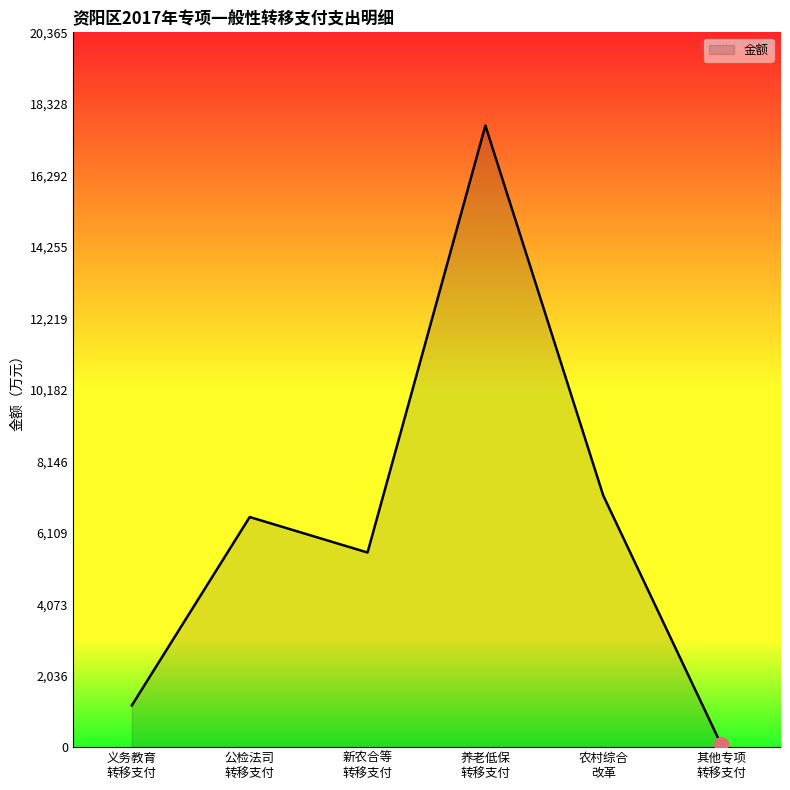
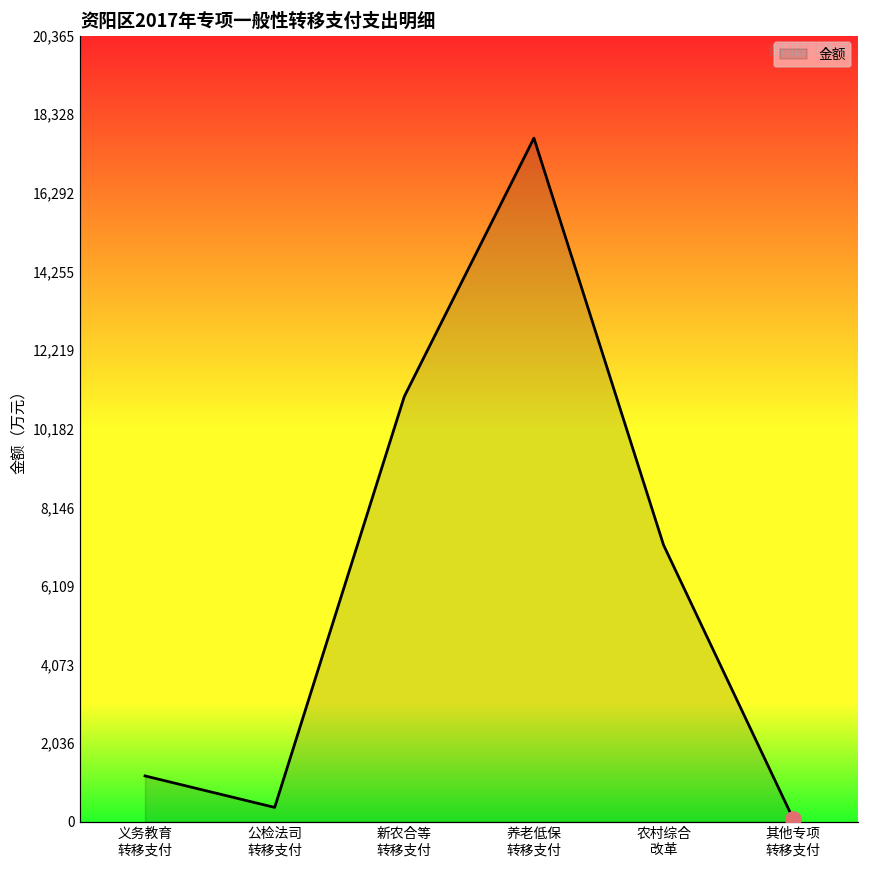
  {
    "金额": {
      "义务教育 转移支付": "1,200",
-     "公检法司 转移支付": "6,600",
-     "新农合等 转移支付": "5,500",
+     "公检法司 转移支付": "400",
+     "新农合等 转移支付": "11,000",
      "养老低保 转移支付": "17,700",
      "农村综合 改革": "7,200"
    }
  }
